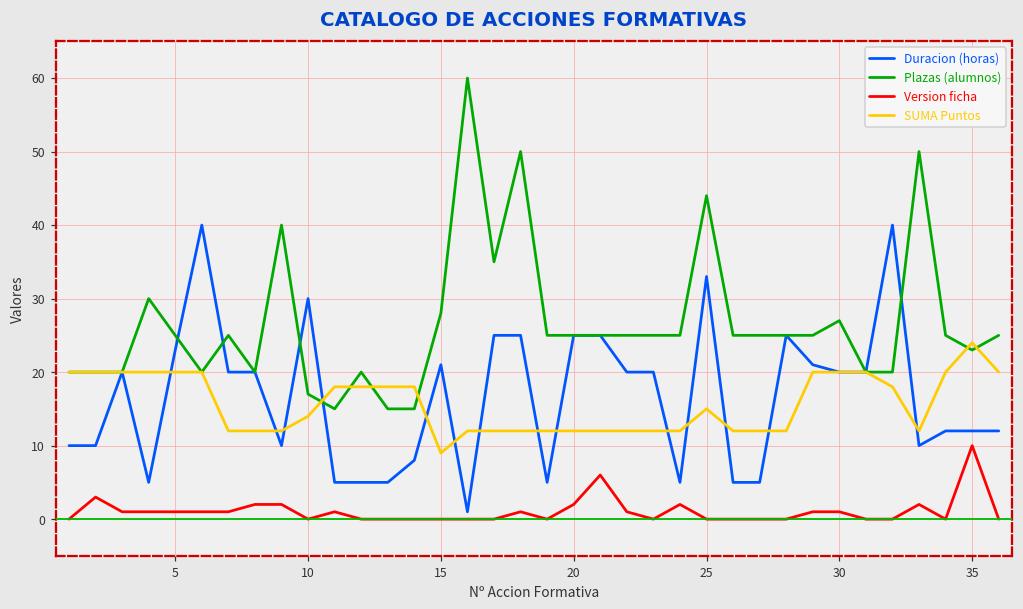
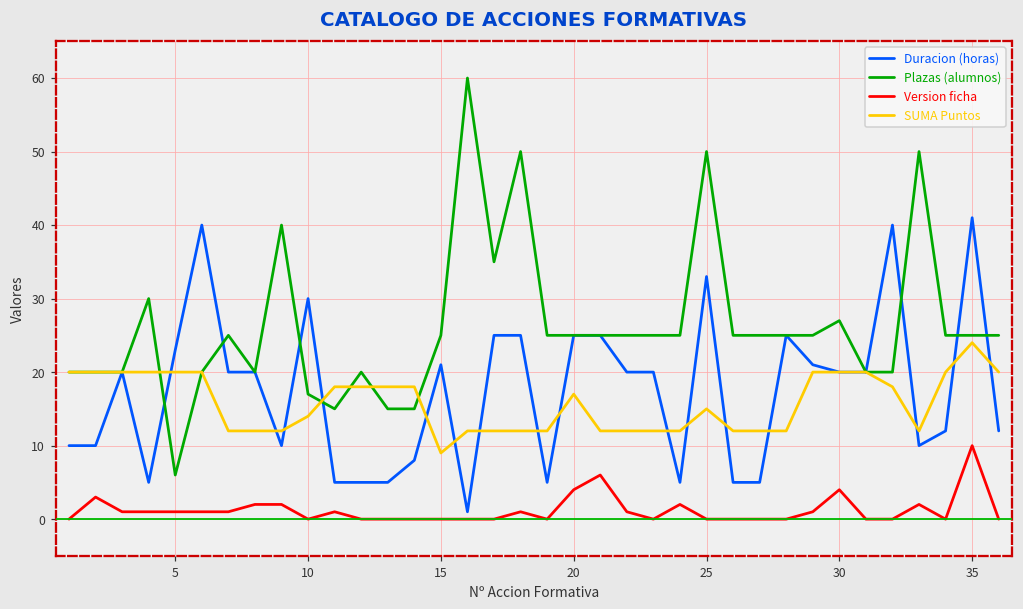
  {
    "Duracion (horas)": {
      "5": 23,
      "10": 30,
      "15": 21,
      "25": 33,
-     "35": 12
+     "35": 41
    },
    "Plazas (alumnos)": {
-     "5": 25,
+     "5": 6,
      "10": 17,
-     "15": 28,
-     "25": 44,
+     "15": 25,
+     "25": 50,
      "30": 27,
-     "35": 23
+     "35": 25
    },
    "Version ficha": {
      "5": 1,
      "10": 0,
      "15": 0,
-     "20": 2,
+     "20": 4,
      "25": 0,
-     "30": 1,
+     "30": 4,
      "35": 10
    },
    "SUMA Puntos": {
      "5": 20,
      "10": 14,
      "15": 9,
-     "20": 12,
+     "20": 17,
      "25": 15,
      "35": 24
    }
  }
